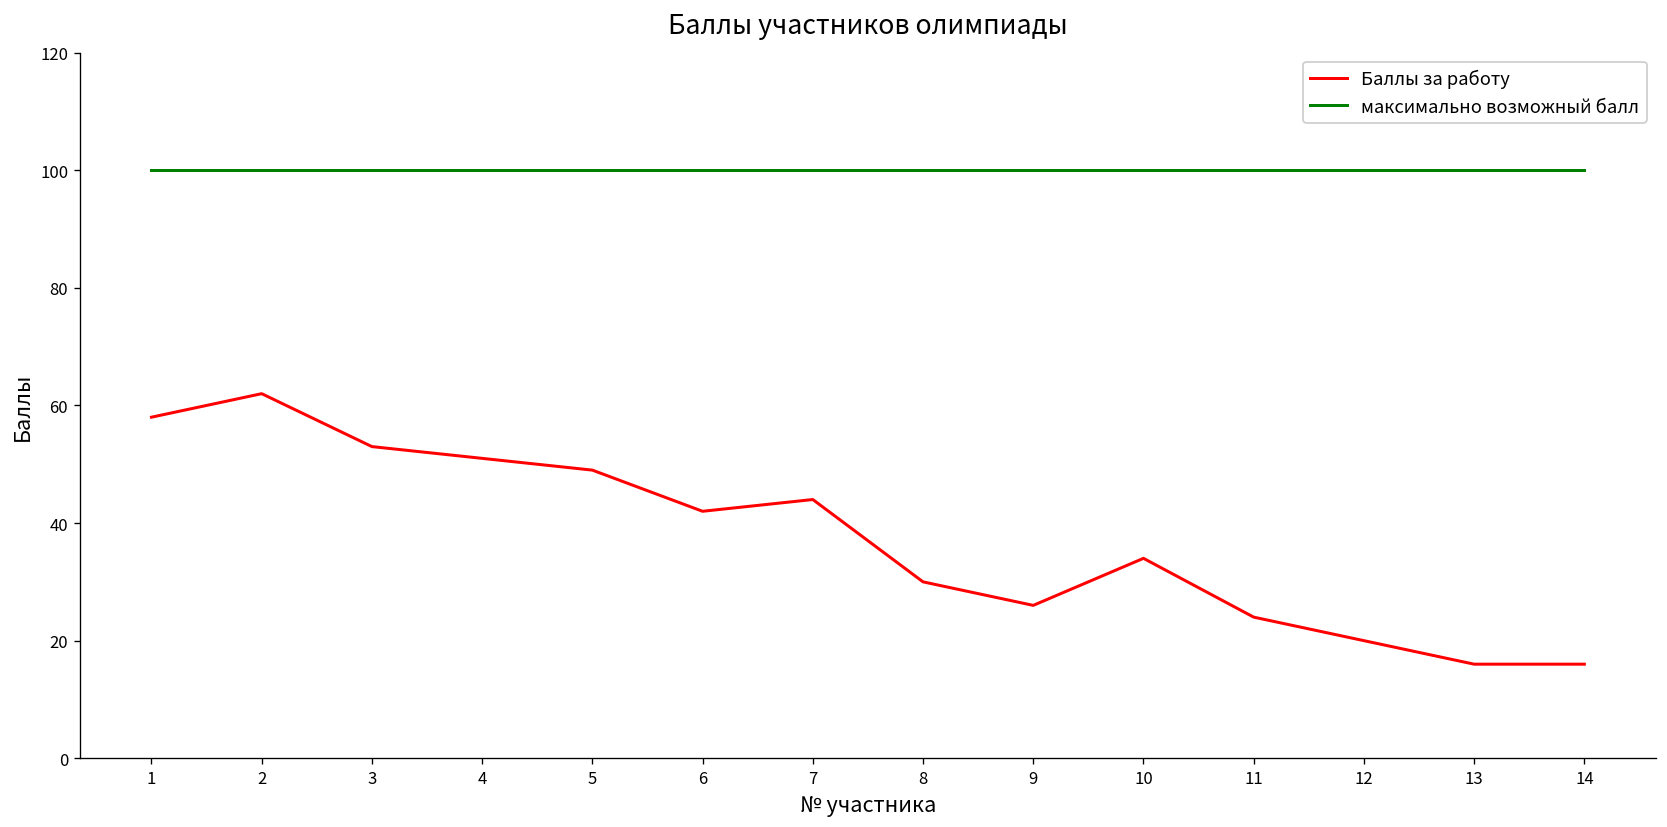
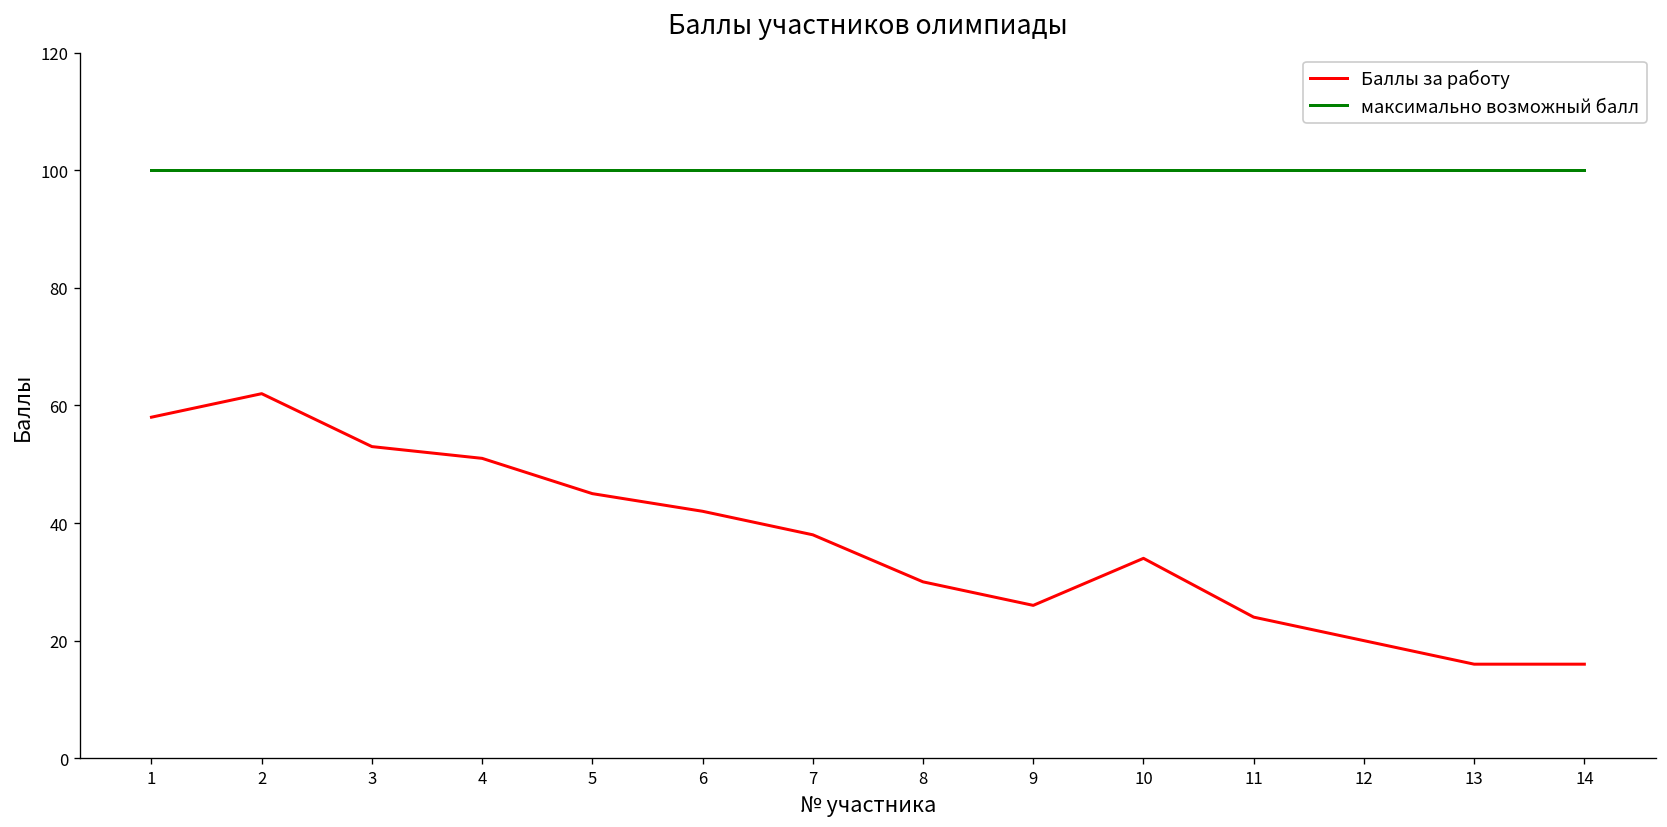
  {
    "Баллы за работу": {
      "1": 58,
      "2": 62,
      "3": 53,
      "4": 51,
-     "5": 49,
+     "5": 45,
      "6": 42,
-     "7": 44,
+     "7": 38,
      "8": 30,
      "9": 26,
      "10": 34,
      "11": 24,
      "12": 20,
      "13": 16,
      "14": 16
    },
    "максимально возможный балл": {
      "1": 100,
      "2": 100,
      "3": 100,
      "4": 100,
      "5": 100,
      "6": 100,
      "7": 100,
      "8": 100,
      "9": 100,
      "10": 100,
      "11": 100,
      "12": 100,
      "13": 100,
      "14": 100
    }
  }
